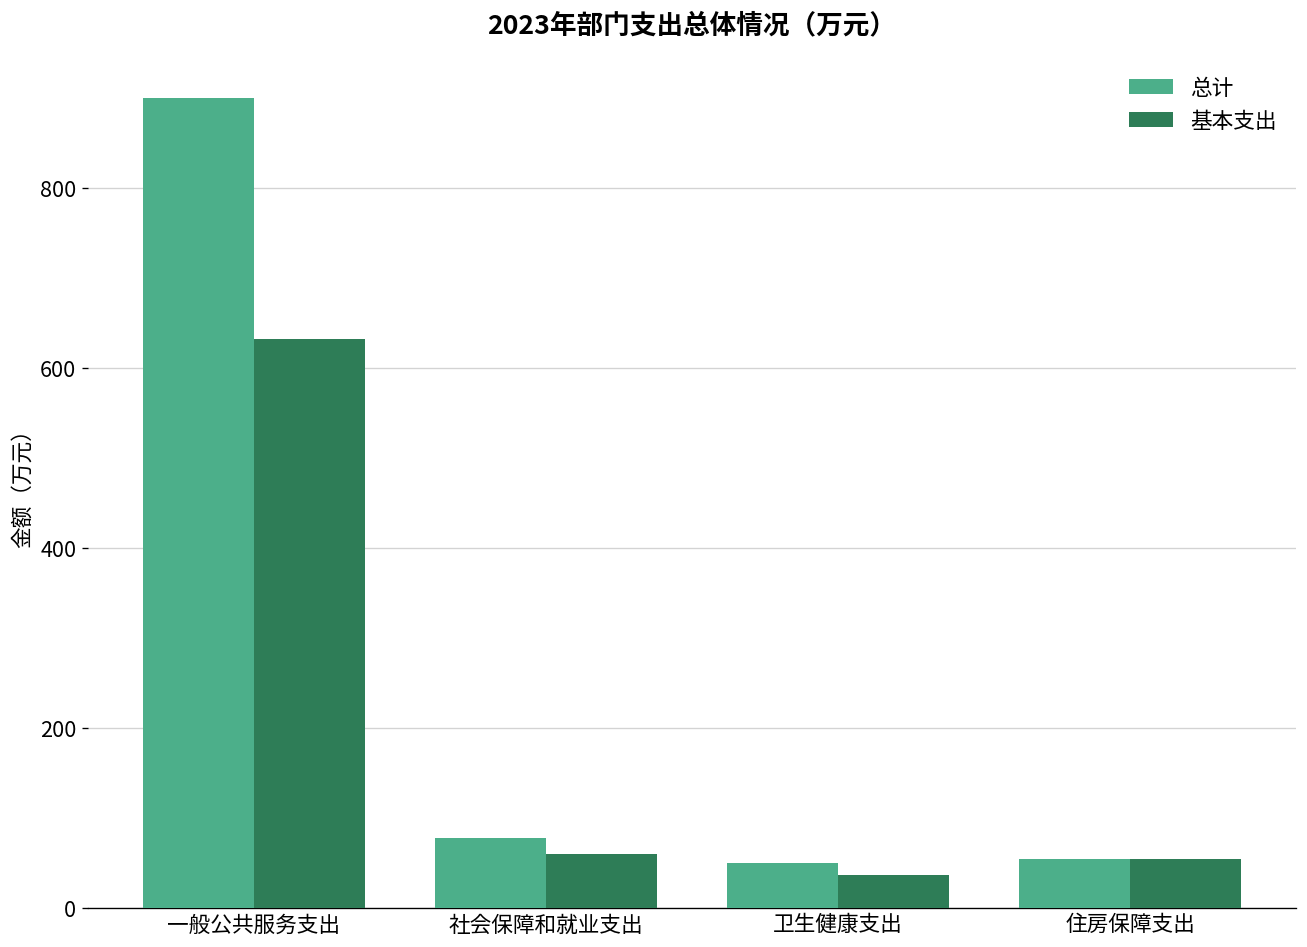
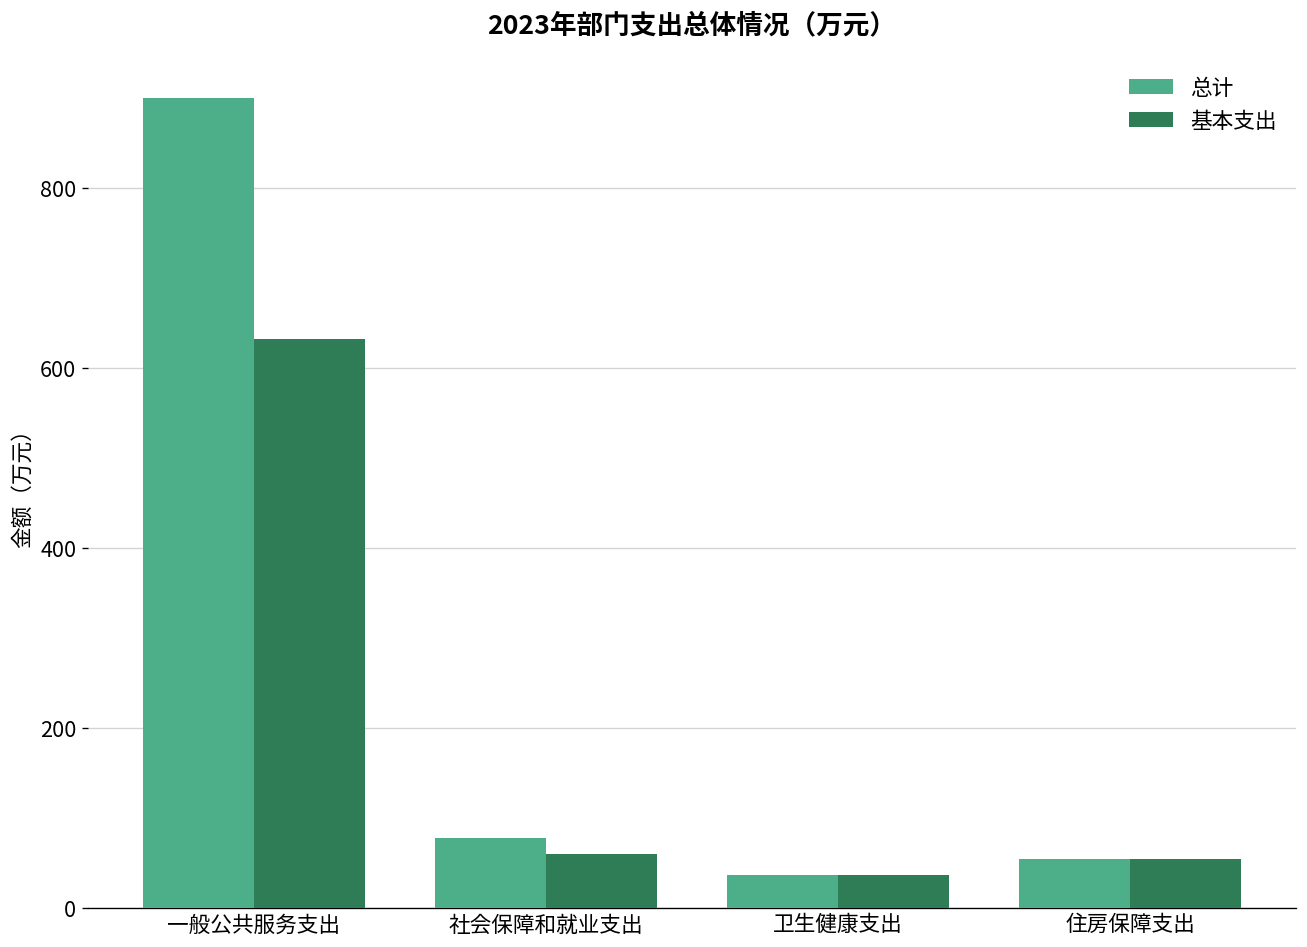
  {
    "总计": {
      "一般公共服务支出": 900,
      "社会保障和就业支出": 80,
-     "卫生健康支出": 50,
+     "卫生健康支出": 40,
      "住房保障支出": 50
    },
    "基本支出": {
      "一般公共服务支出": 630,
      "社会保障和就业支出": 60,
      "卫生健康支出": 40,
      "住房保障支出": 50
    }
  }
